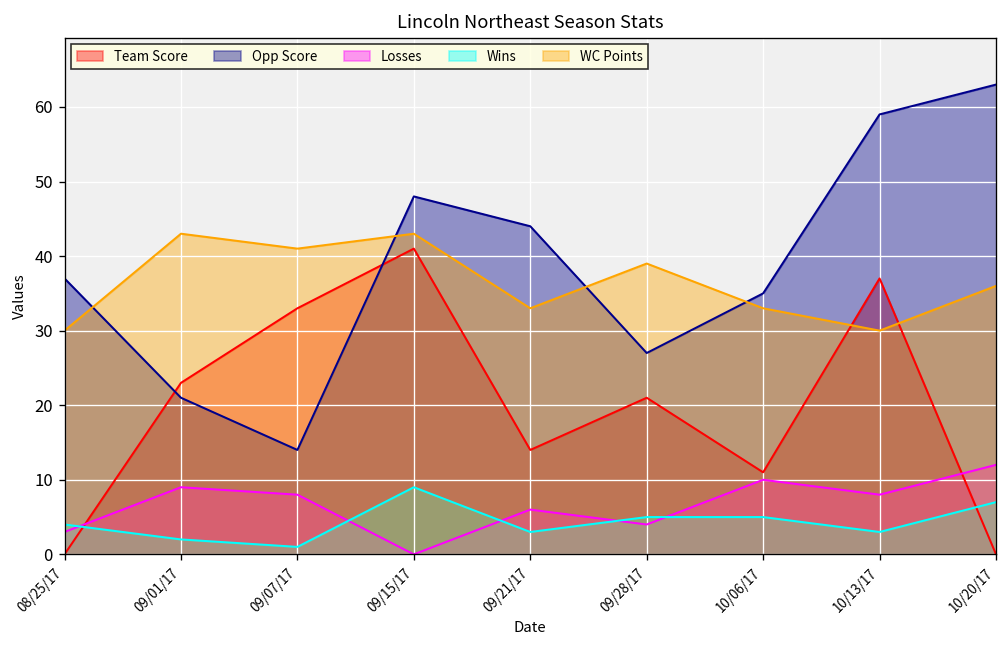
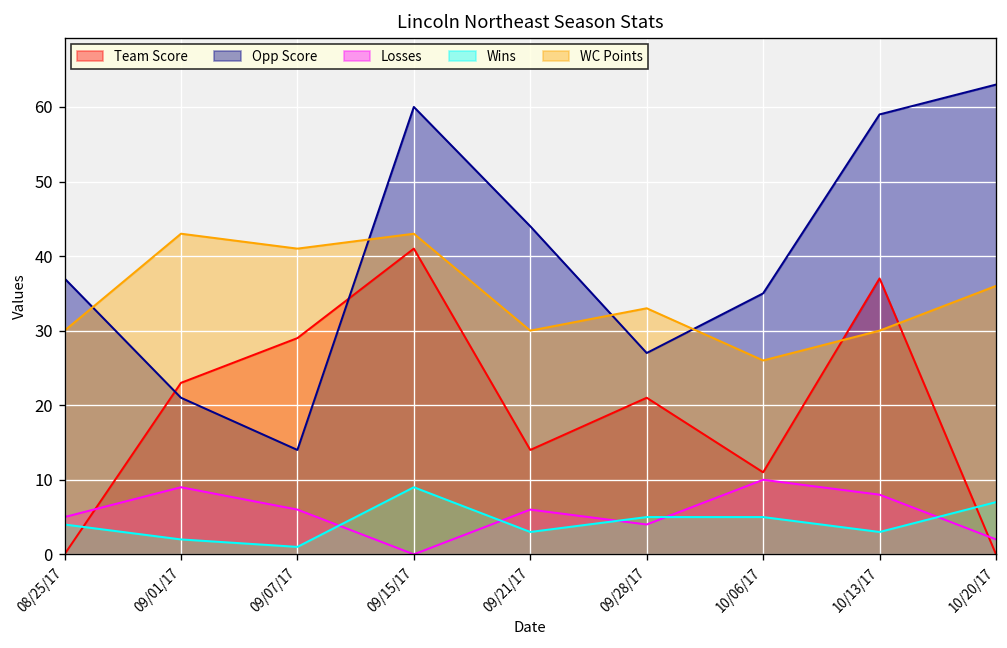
  {
    "Team Score": {
      "08/25/17": 0,
      "09/01/17": 23,
-     "09/07/17": 33,
+     "09/07/17": 29,
      "09/15/17": 41,
      "09/21/17": 14,
      "09/28/17": 21,
      "10/06/17": 11,
      "10/13/17": 37,
      "10/20/17": 0
    },
    "Opp Score": {
      "08/25/17": 37,
      "09/01/17": 21,
      "09/07/17": 14,
-     "09/15/17": 48,
+     "09/15/17": 60,
      "09/21/17": 44,
      "09/28/17": 27,
      "10/06/17": 35,
      "10/13/17": 59,
      "10/20/17": 63
    },
    "Losses": {
-     "08/25/17": 3,
+     "08/25/17": 5,
      "09/01/17": 9,
-     "09/07/17": 8,
+     "09/07/17": 6,
      "09/15/17": 0,
      "09/21/17": 6,
      "09/28/17": 4,
      "10/06/17": 10,
      "10/13/17": 8,
-     "10/20/17": 12
+     "10/20/17": 2
    },
    "Wins": {
      "08/25/17": 4,
      "09/01/17": 2,
      "09/07/17": 1,
      "09/15/17": 9,
      "09/21/17": 3,
      "09/28/17": 5,
      "10/06/17": 5,
      "10/13/17": 3,
      "10/20/17": 7
    },
    "WC Points": {
      "08/25/17": 30,
      "09/01/17": 43,
      "09/07/17": 41,
      "09/15/17": 43,
-     "09/21/17": 33,
-     "09/28/17": 39,
-     "10/06/17": 33,
+     "09/21/17": 30,
+     "09/28/17": 33,
+     "10/06/17": 26,
      "10/13/17": 30,
      "10/20/17": 36
    }
  }
